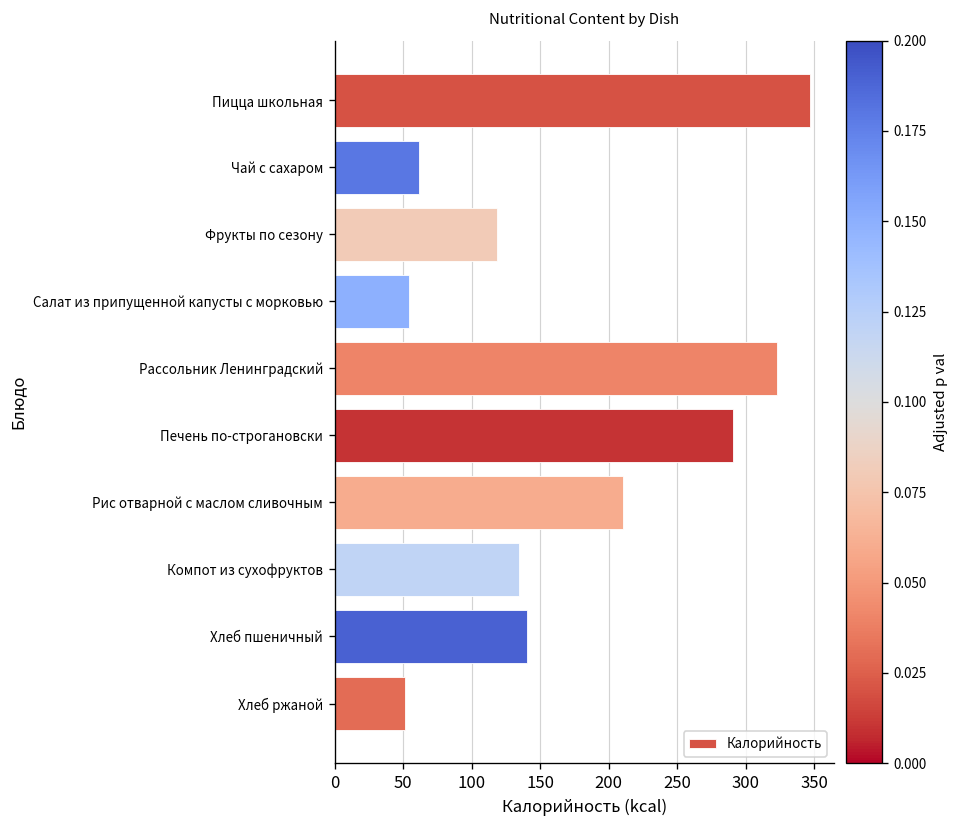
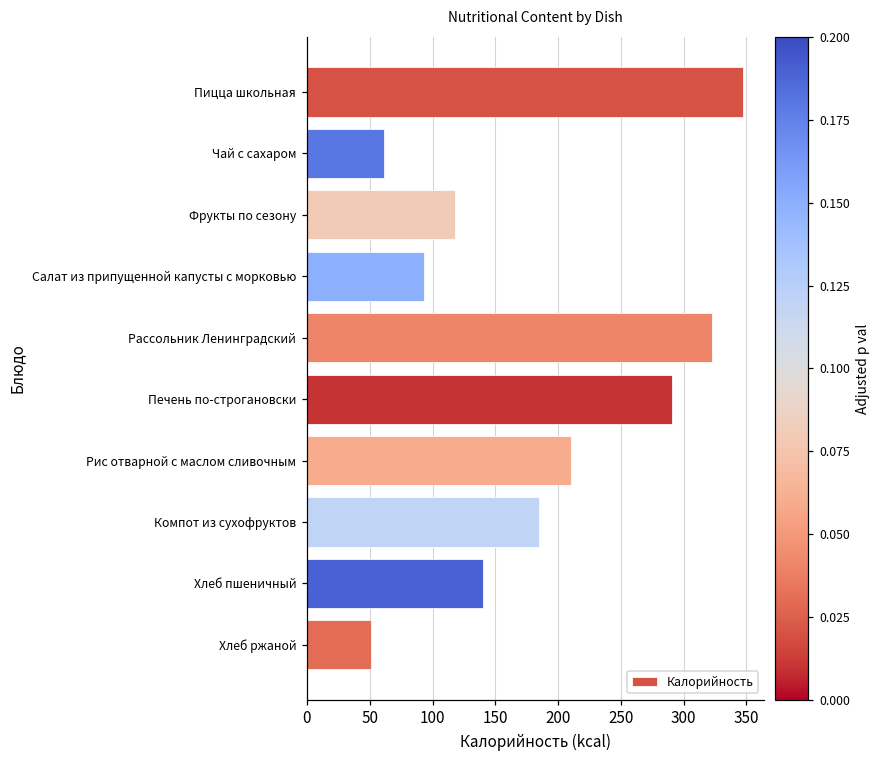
  {
    "Пицца школьная": 347,
    "Чай с сахаром": 61,
    "Фрукты по сезону": 118,
-   "Салат из припущенной капусты с морковью": 54,
+   "Салат из припущенной капусты с морковью": 94,
    "Рассольник Ленинградский": 323,
    "Печень по-строгановски": 291,
    "Рис отварной с маслом сливочным": 210,
-   "Компот из сухофруктов": 135,
+   "Компот из сухофруктов": 185,
    "Хлеб пшеничный": 140,
    "Хлеб ржаной": 51
  }
